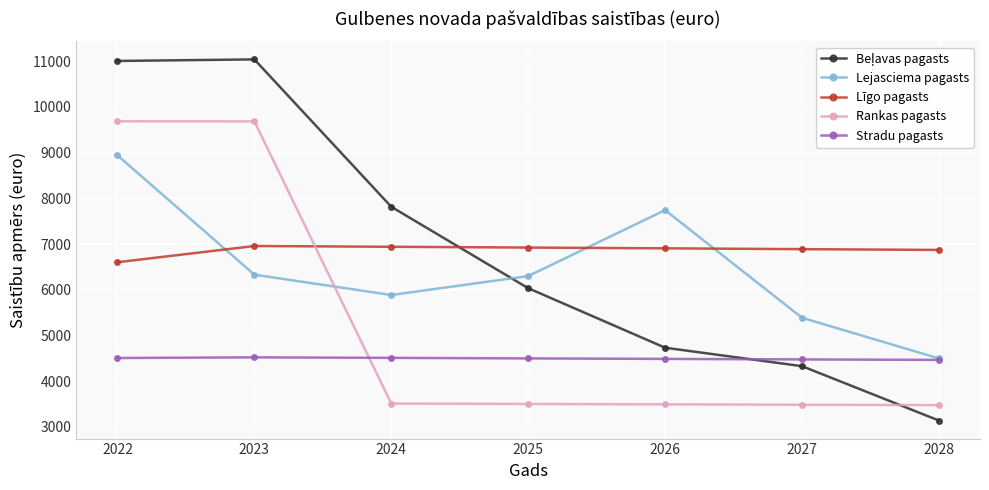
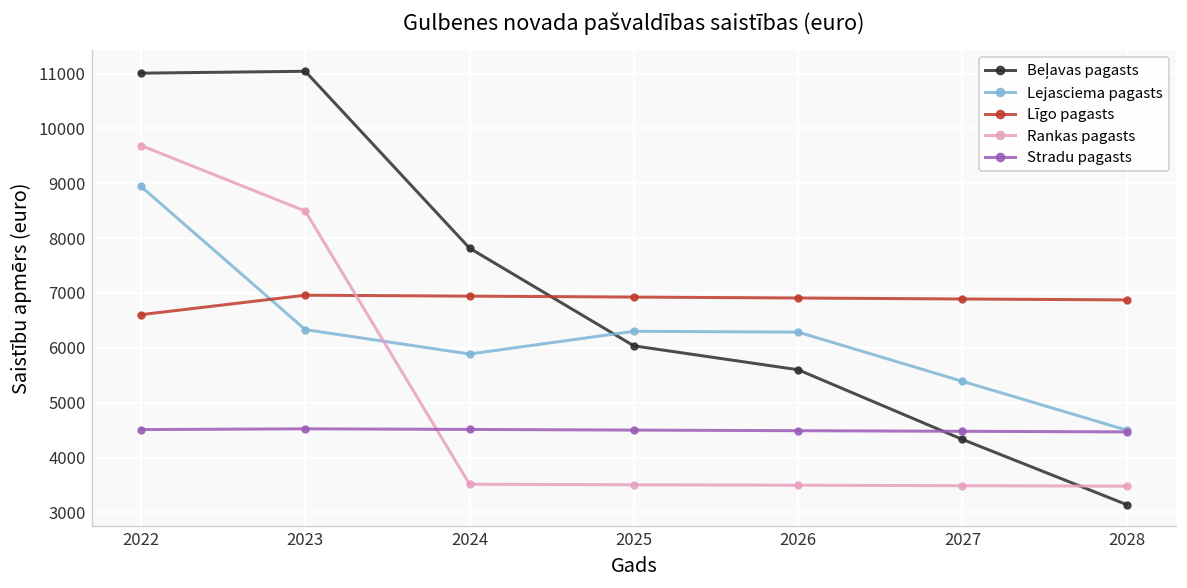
  {
    "Beļavas pagasts": {
      "2022": 11000,
      "2023": 11000,
      "2024": 7800,
      "2025": 6000,
-     "2026": 4700,
+     "2026": 5600,
      "2027": 4300,
      "2028": 3100
    },
    "Lejasciema pagasts": {
      "2022": 8900,
      "2023": 6300,
      "2024": 5900,
      "2025": 6300,
-     "2026": 7700,
+     "2026": 6300,
      "2027": 5400
    },
    "Līgo pagasts": {
      "2022": 6600,
      "2023": 7000,
      "2024": 6900,
      "2025": 6900,
      "2026": 6900,
      "2027": 6900,
      "2028": 6900
    },
    "Rankas pagasts": {
      "2022": 9700,
-     "2023": 9700,
+     "2023": 8500,
      "2024": 3500,
      "2025": 3500,
      "2026": 3500,
      "2027": 3500,
      "2028": 3500
    },
    "Stradu pagasts": {
      "2022": 4500,
      "2023": 4500,
      "2024": 4500,
      "2025": 4500,
      "2026": 4500,
      "2027": 4500
    }
  }
